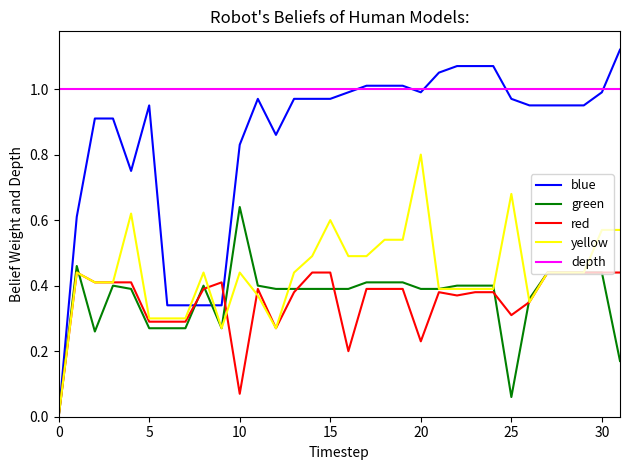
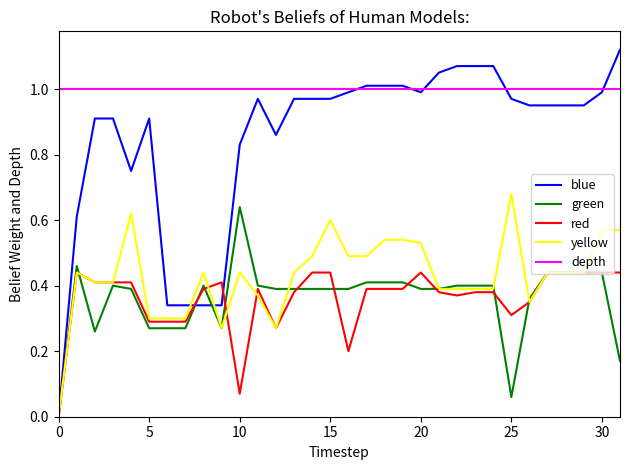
  {
    "blue": {
-     "5": 0.95,
+     "5": 0.91,
      "10": 0.83,
      "15": 0.97,
      "20": 0.99,
      "25": 0.97,
      "30": 0.99
    },
    "green": {
      "5": 0.27,
      "10": 0.64,
      "15": 0.39,
      "20": 0.39,
      "25": 0.06
    },
    "red": {
      "5": 0.29,
      "10": 0.07,
      "15": 0.44,
-     "20": 0.23,
+     "20": 0.44,
      "25": 0.31
    },
    "yellow": {
      "5": 0.30,
      "10": 0.44,
      "15": 0.60,
-     "20": 0.80,
+     "20": 0.53,
      "25": 0.68
    },
    "depth": {
      "0": 1.00,
      "5": 1.00,
      "10": 1.00,
      "15": 1.00,
      "20": 1.00,
      "25": 1.00,
      "30": 1.00
    }
  }
